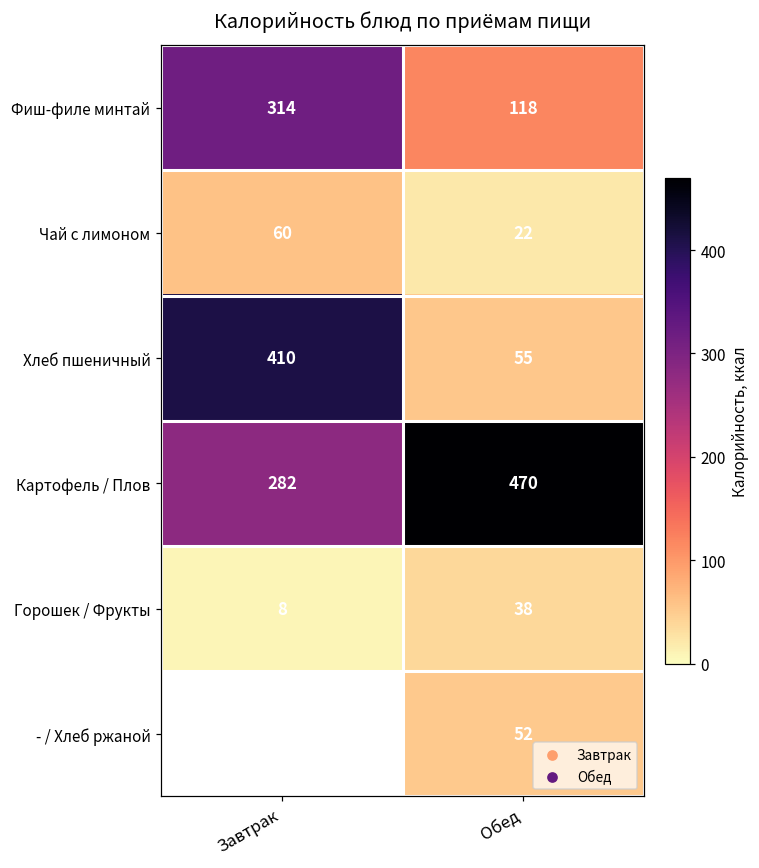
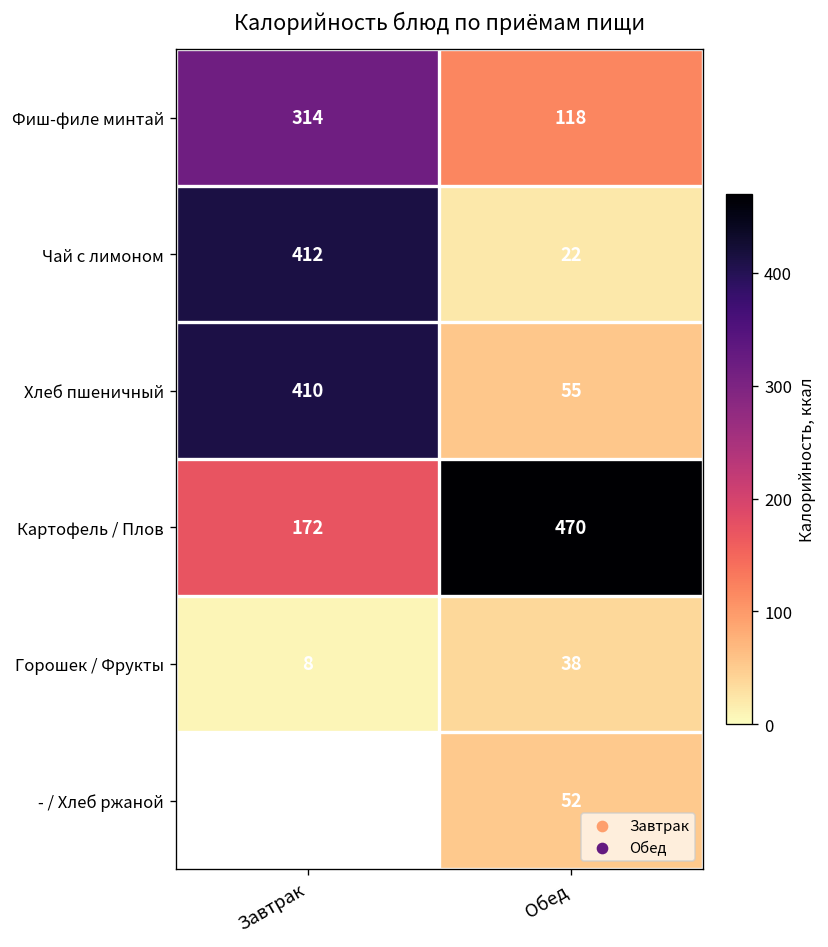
  {
    "Фиш-филе минтай": {
      "Завтрак": 314,
      "Обед": 118
    },
    "Чай с лимоном": {
-     "Завтрак": 60,
+     "Завтрак": 412,
      "Обед": 22
    },
    "Хлеб пшеничный": {
      "Завтрак": 410,
      "Обед": 55
    },
    "Картофель / Плов": {
-     "Завтрак": 282,
+     "Завтрак": 172,
      "Обед": 470
    },
    "Горошек / Фрукты": {
      "Завтрак": 8,
      "Обед": 38
    },
    "- / Хлеб ржаной": {
      "Обед": 52
    }
  }
